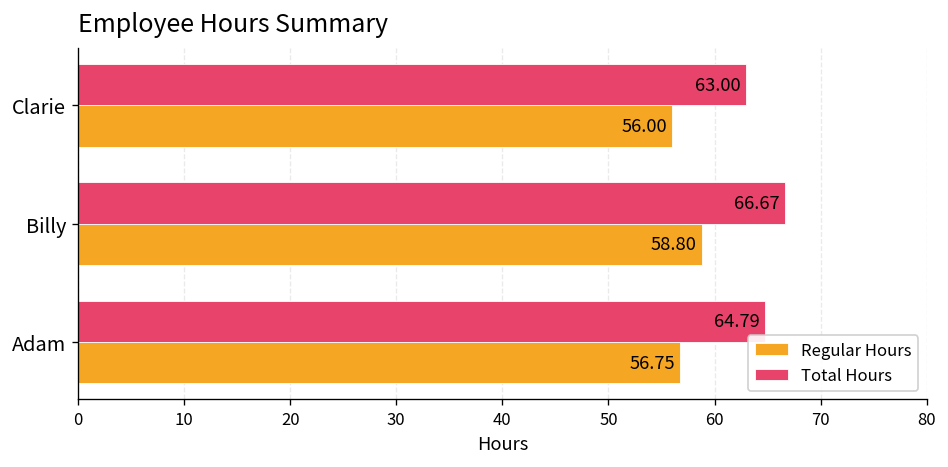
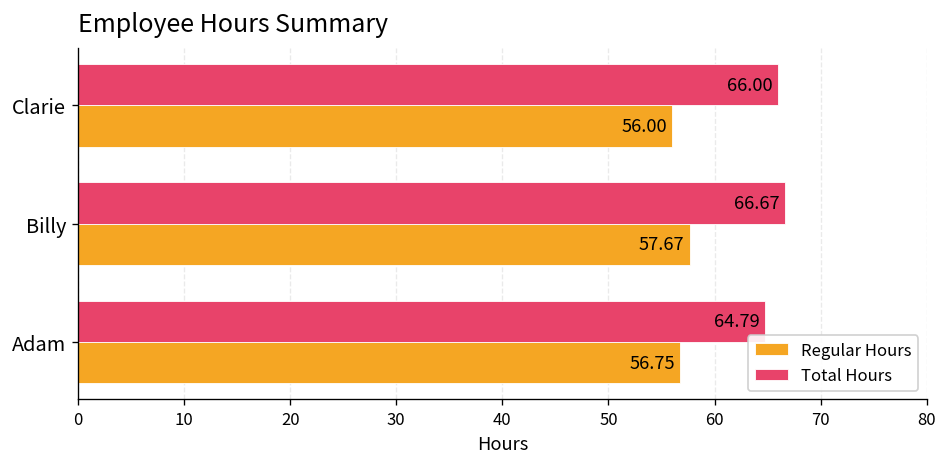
  {
    "Regular Hours": {
      "Clarie": 56.00,
-     "Billy": 58.80,
+     "Billy": 57.67,
      "Adam": 56.75
    },
    "Total Hours": {
-     "Clarie": 63.00,
+     "Clarie": 66.00,
      "Billy": 66.67,
      "Adam": 64.79
    }
  }
